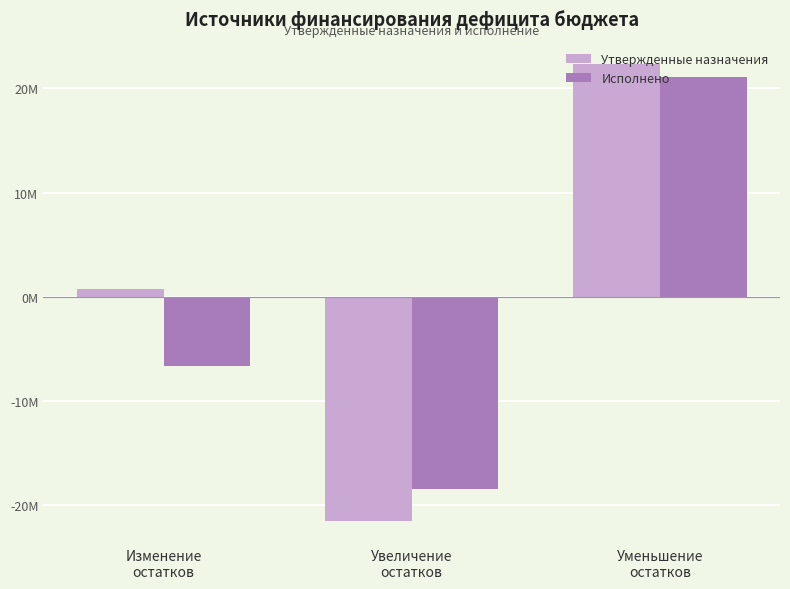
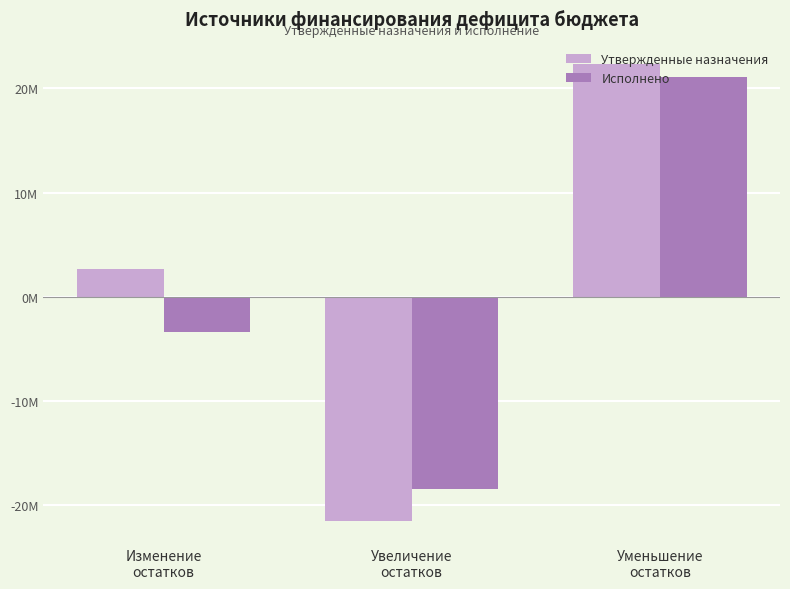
  {
    "Утвержденные назначения": {
-     "Изменение остатков": 800000,
+     "Изменение остатков": 2600000,
      "Увеличение остатков": -21500000,
      "Уменьшение остатков": 22300000
    },
    "Исполнено": {
-     "Изменение остатков": -6600000,
+     "Изменение остатков": -3300000,
      "Увеличение остатков": -18400000,
      "Уменьшение остатков": 21100000
    }
  }
